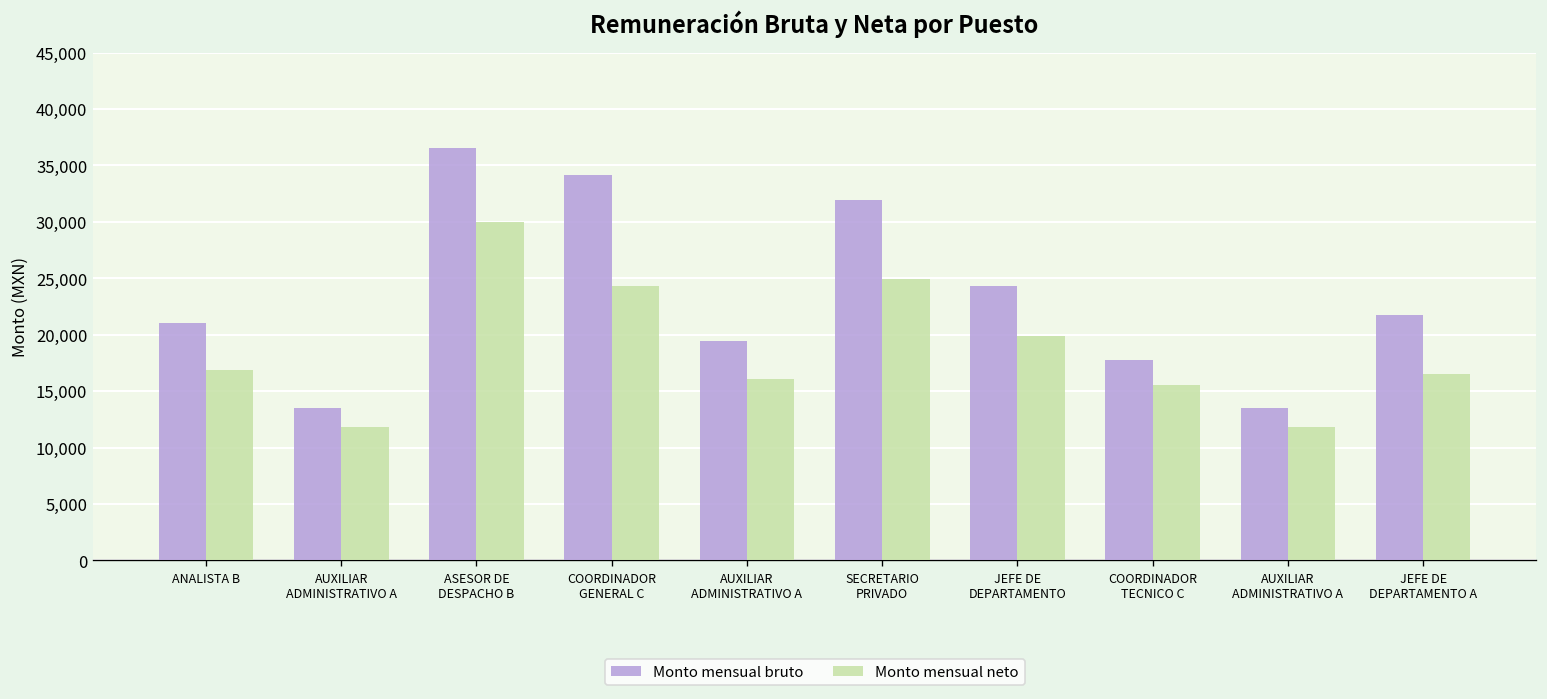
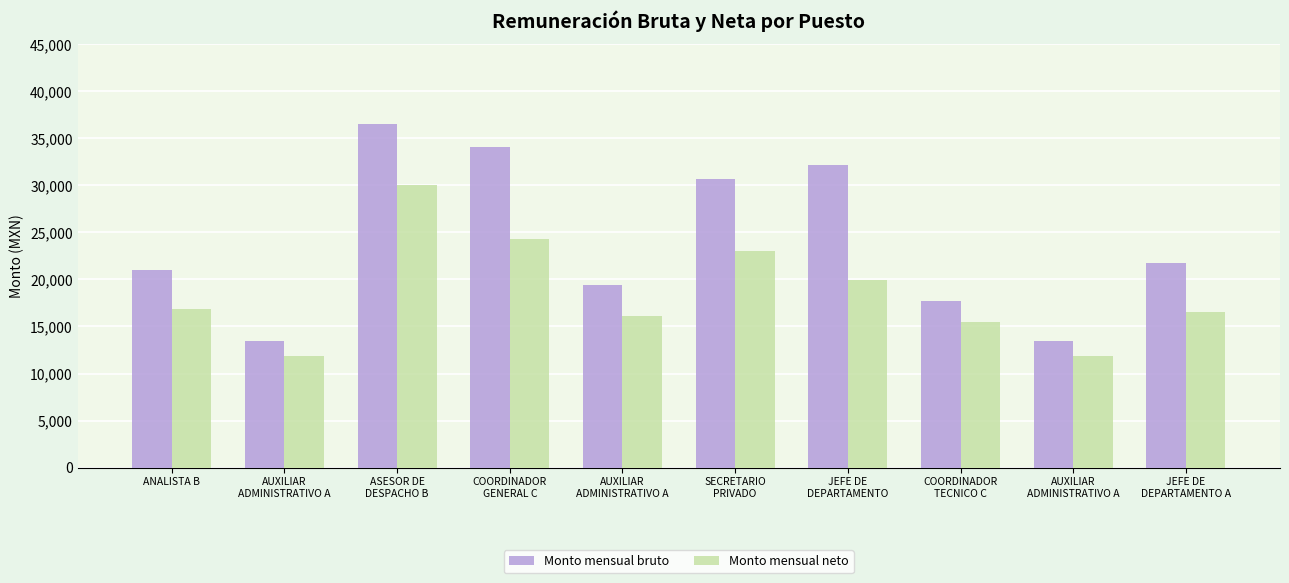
  {
    "Monto mensual bruto": {
      "ANALISTA B": "21,000",
      "ASESOR DE DESPACHO B": "37,000",
      "COORDINADOR GENERAL C": "34,000",
-     "SECRETARIO PRIVADO": "32,000",
-     "JEFE DE DEPARTAMENTO": "24,000",
+     "SECRETARIO PRIVADO": "31,000",
+     "JEFE DE DEPARTAMENTO": "32,000",
      "COORDINADOR TECNICO C": "18,000",
      "JEFE DE DEPARTAMENTO A": "22,000"
    },
    "Monto mensual neto": {
      "ANALISTA B": "17,000",
      "ASESOR DE DESPACHO B": "30,000",
      "COORDINADOR GENERAL C": "24,000",
-     "SECRETARIO PRIVADO": "25,000",
+     "SECRETARIO PRIVADO": "23,000",
      "JEFE DE DEPARTAMENTO": "20,000",
      "COORDINADOR TECNICO C": "16,000",
      "JEFE DE DEPARTAMENTO A": "17,000"
    }
  }
